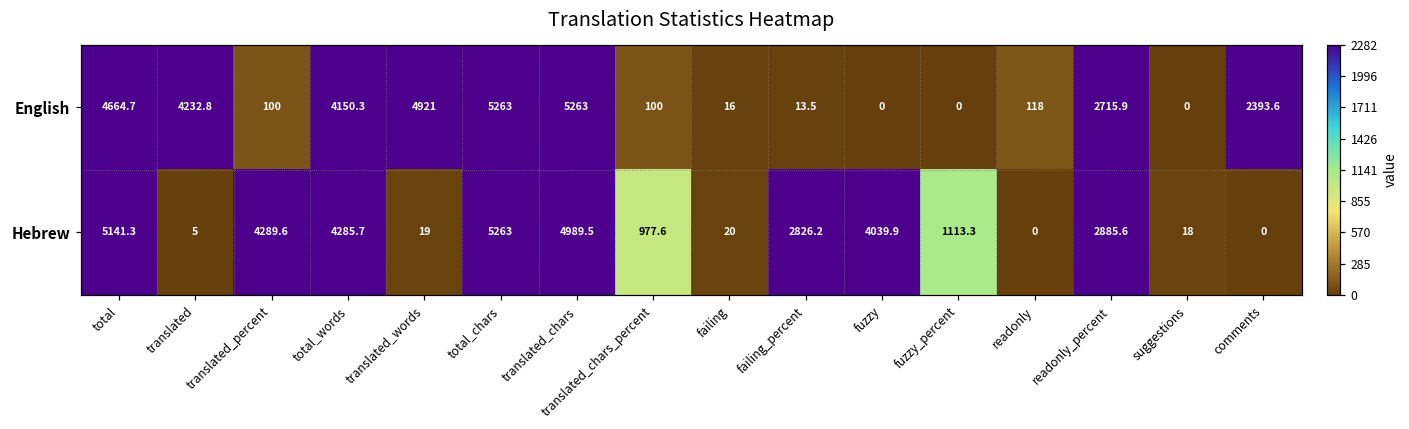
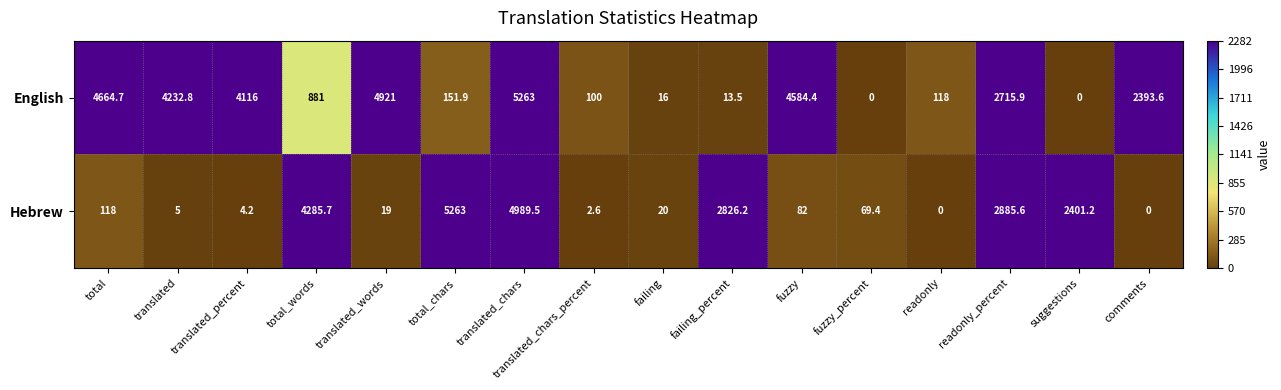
  {
    "English": {
      "total": 4664.7,
      "translated": 4232.8,
-     "translated_percent": 100,
-     "total_words": 4150.3,
+     "translated_percent": 4116,
+     "total_words": 881,
      "translated_words": 4921,
-     "total_chars": 5263,
+     "total_chars": 151.9,
      "translated_chars": 5263,
      "translated_chars_percent": 100,
      "failing": 16,
      "failing_percent": 13.5,
-     "fuzzy": 0,
+     "fuzzy": 4584.4,
      "fuzzy_percent": 0,
      "readonly": 118,
      "readonly_percent": 2715.9,
      "suggestions": 0,
      "comments": 2393.6
    },
    "Hebrew": {
-     "total": 5141.3,
+     "total": 118,
      "translated": 5,
-     "translated_percent": 4289.6,
+     "translated_percent": 4.2,
      "total_words": 4285.7,
      "translated_words": 19,
      "total_chars": 5263,
      "translated_chars": 4989.5,
-     "translated_chars_percent": 977.6,
+     "translated_chars_percent": 2.6,
      "failing": 20,
      "failing_percent": 2826.2,
-     "fuzzy": 4039.9,
-     "fuzzy_percent": 1113.3,
+     "fuzzy": 82,
+     "fuzzy_percent": 69.4,
      "readonly": 0,
      "readonly_percent": 2885.6,
-     "suggestions": 18,
+     "suggestions": 2401.2,
      "comments": 0
    }
  }
